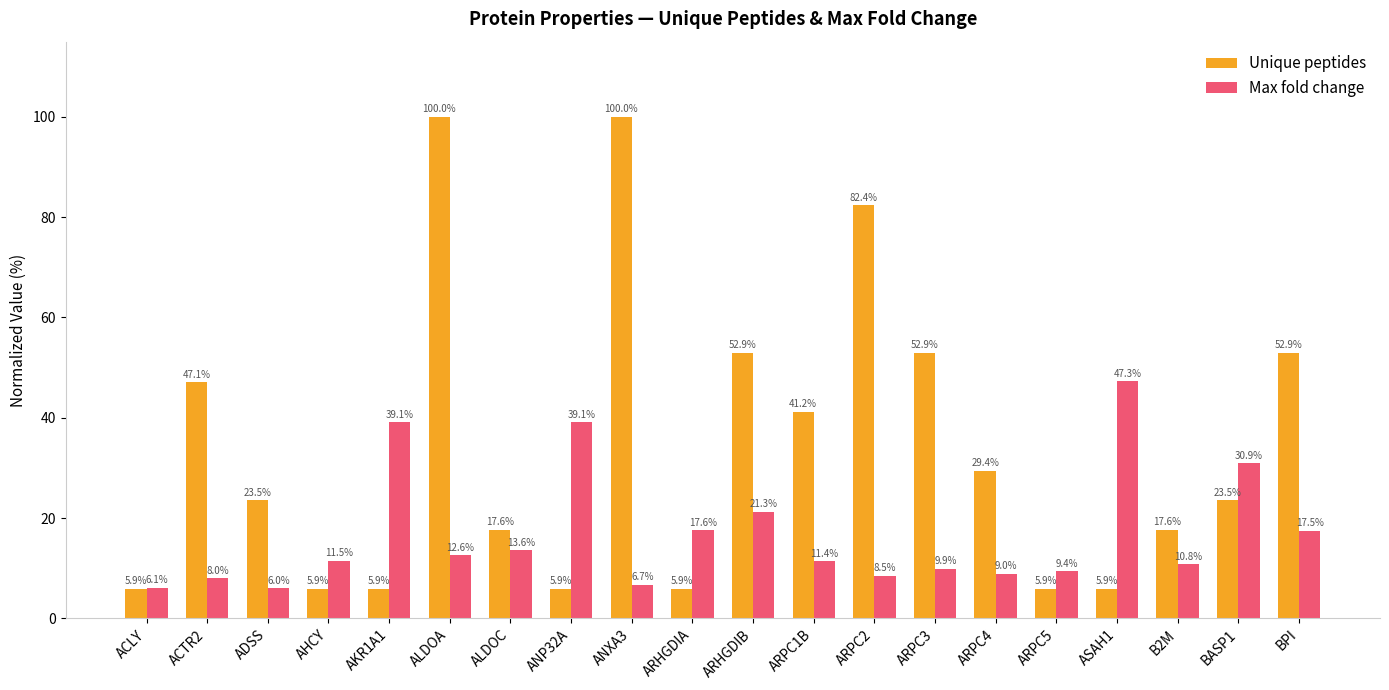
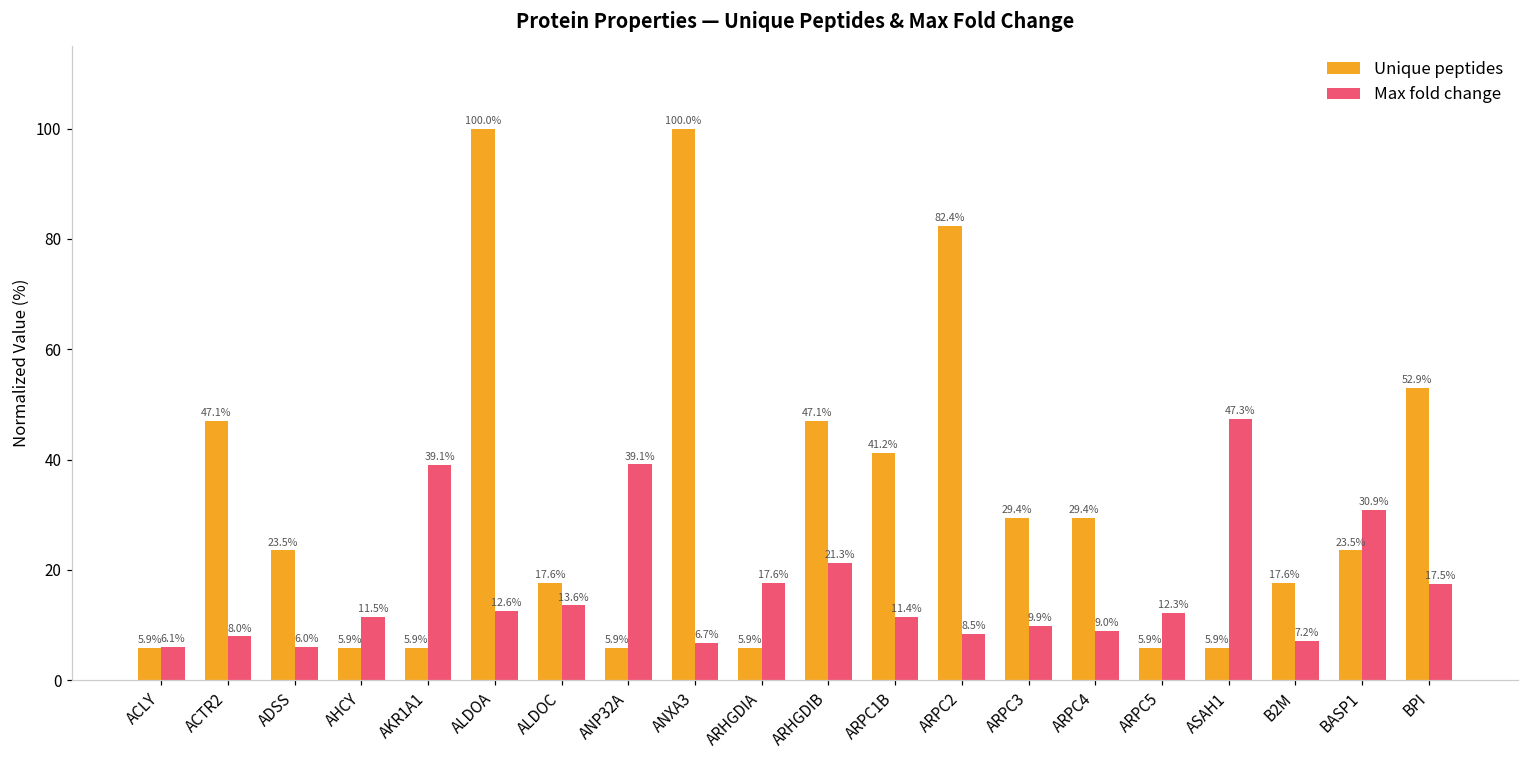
  {
    "Unique peptides": {
      "ACLY": "5.9%",
      "ACTR2": "47.1%",
      "ADSS": "23.5%",
      "AHCY": "5.9%",
      "AKR1A1": "5.9%",
      "ALDOA": "100.0%",
      "ALDOC": "17.6%",
      "ANP32A": "5.9%",
      "ANXA3": "100.0%",
      "ARHGDIA": "5.9%",
-     "ARHGDIB": "52.9%",
+     "ARHGDIB": "47.1%",
      "ARPC1B": "41.2%",
      "ARPC2": "82.4%",
-     "ARPC3": "52.9%",
+     "ARPC3": "29.4%",
      "ARPC4": "29.4%",
      "ARPC5": "5.9%",
      "ASAH1": "5.9%",
      "B2M": "17.6%",
      "BASP1": "23.5%",
      "BPI": "52.9%"
    },
    "Max fold change": {
      "ACLY": "6.1%",
      "ACTR2": "8.0%",
      "ADSS": "6.0%",
      "AHCY": "11.5%",
      "AKR1A1": "39.1%",
      "ALDOA": "12.6%",
      "ALDOC": "13.6%",
      "ANP32A": "39.1%",
      "ANXA3": "6.7%",
      "ARHGDIA": "17.6%",
      "ARHGDIB": "21.3%",
      "ARPC1B": "11.4%",
      "ARPC2": "8.5%",
      "ARPC3": "9.9%",
      "ARPC4": "9.0%",
-     "ARPC5": "9.4%",
+     "ARPC5": "12.3%",
      "ASAH1": "47.3%",
-     "B2M": "10.8%",
+     "B2M": "7.2%",
      "BASP1": "30.9%",
      "BPI": "17.5%"
    }
  }
